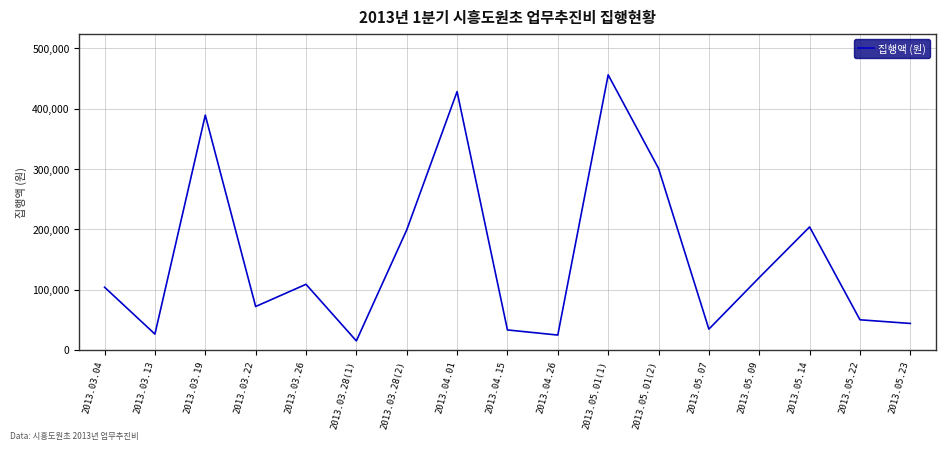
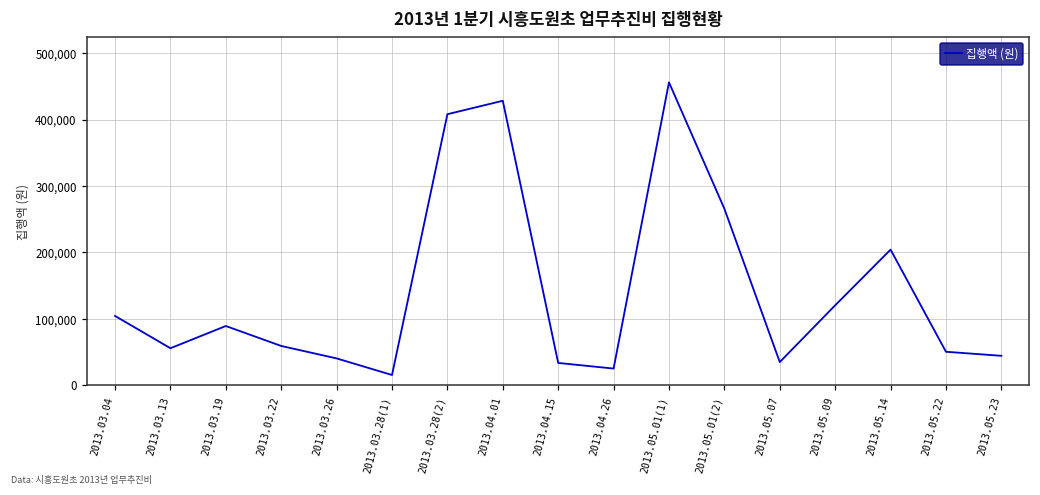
  {
    "2013.03.04": "100,000",
-   "2013.03.13": "30,000",
-   "2013.03.19": "390,000",
-   "2013.03.22": "70,000",
-   "2013.03.26": "110,000",
+   "2013.03.13": "60,000",
+   "2013.03.19": "90,000",
+   "2013.03.22": "60,000",
+   "2013.03.26": "40,000",
    "2013.03.28(1)": "20,000",
-   "2013.03.28(2)": "200,000",
+   "2013.03.28(2)": "410,000",
    "2013.04.01": "430,000",
    "2013.04.15": "30,000",
    "2013.04.26": "20,000",
    "2013.05.01(1)": "460,000",
-   "2013.05.01(2)": "300,000",
+   "2013.05.01(2)": "270,000",
    "2013.05.07": "30,000",
    "2013.05.09": "120,000",
    "2013.05.14": "200,000",
    "2013.05.22": "50,000",
    "2013.05.23": "40,000"
  }
